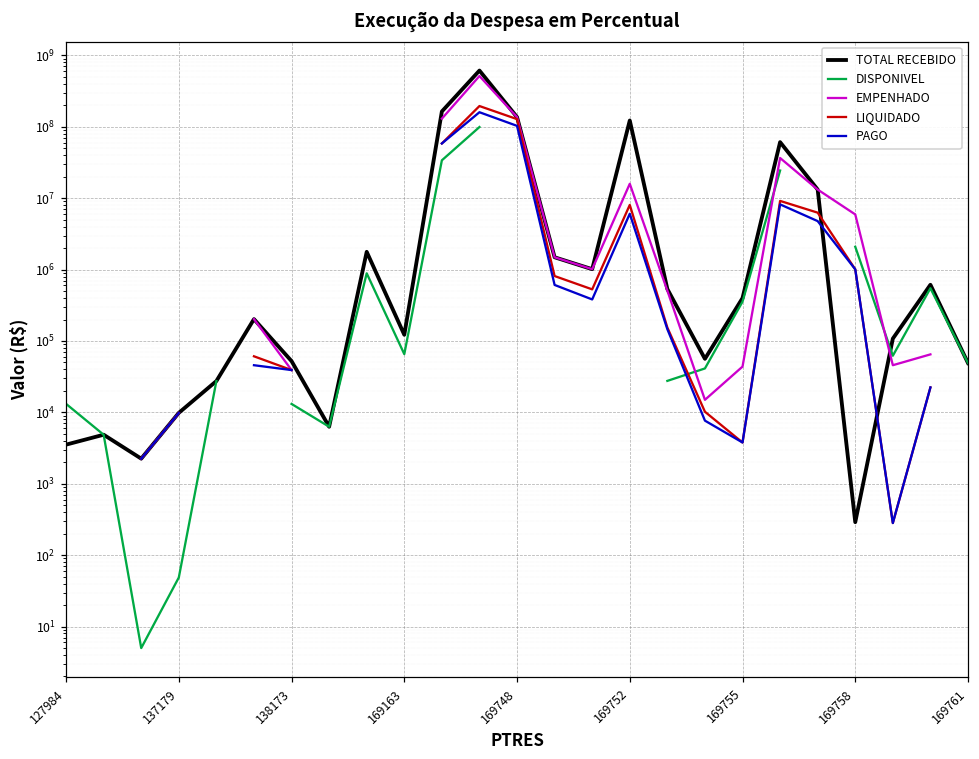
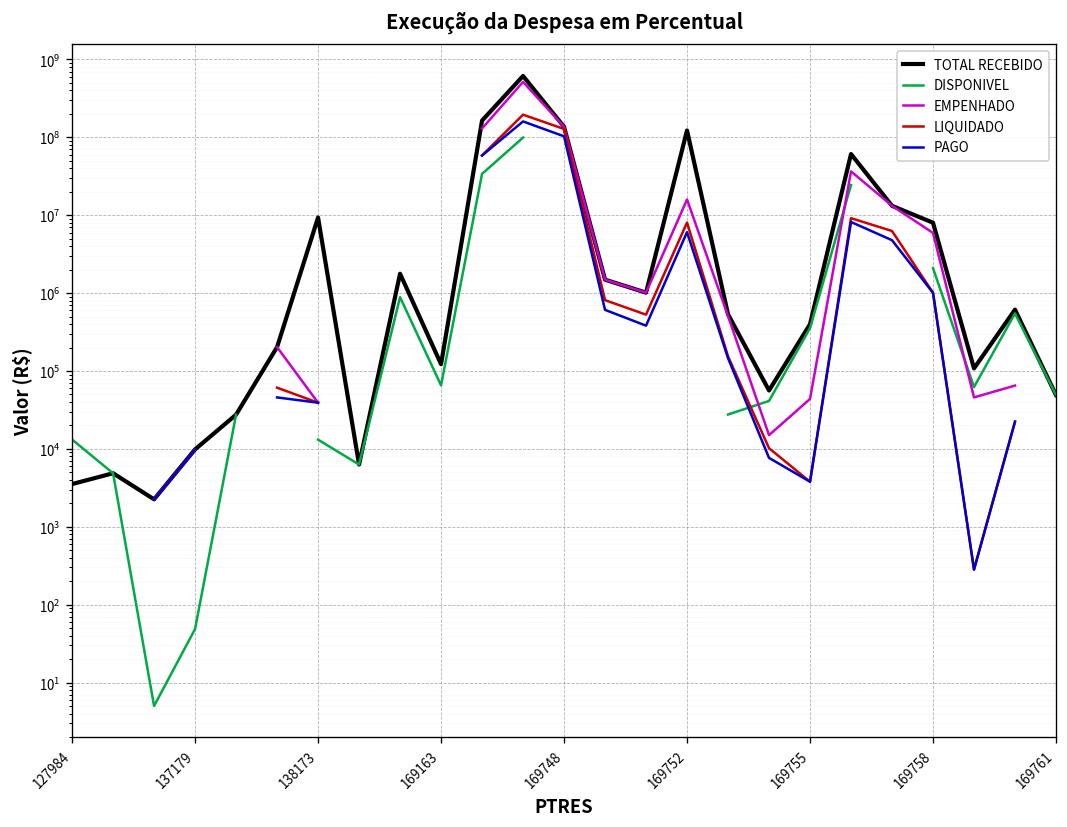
  {
    "TOTAL RECEBIDO": {
      "127984": 4000,
-     "138173": 50000,
+     "138173": 9000000,
      "169163": 120000,
      "169752": 120000000,
      "169755": 400000,
-     "169758": 300
+     "169758": 8000000
    },
    "DISPONIVEL": {
      "127984": 13000,
      "137179": 50,
      "138173": 13000,
      "169163": 70000,
      "169755": 400000,
      "169758": 2100000
    },
    "EMPENHADO": {
      "169752": 16000000,
      "169755": 40000,
      "169758": 6000000
    },
    "LIQUIDADO": {
      "169752": 8000000
    },
    "PAGO": {
      "169748": 100000000,
      "169752": 6000000
    }
  }
